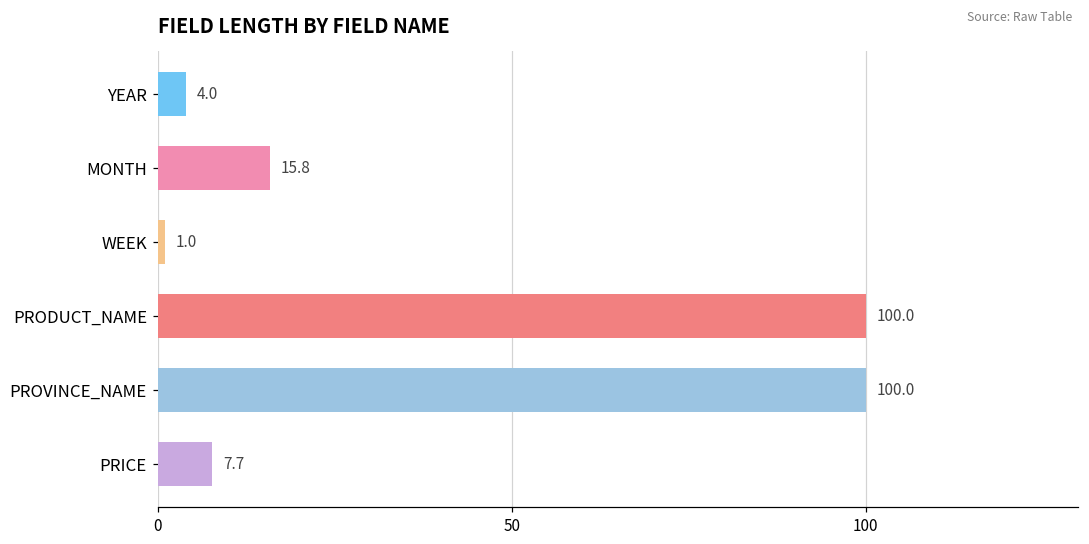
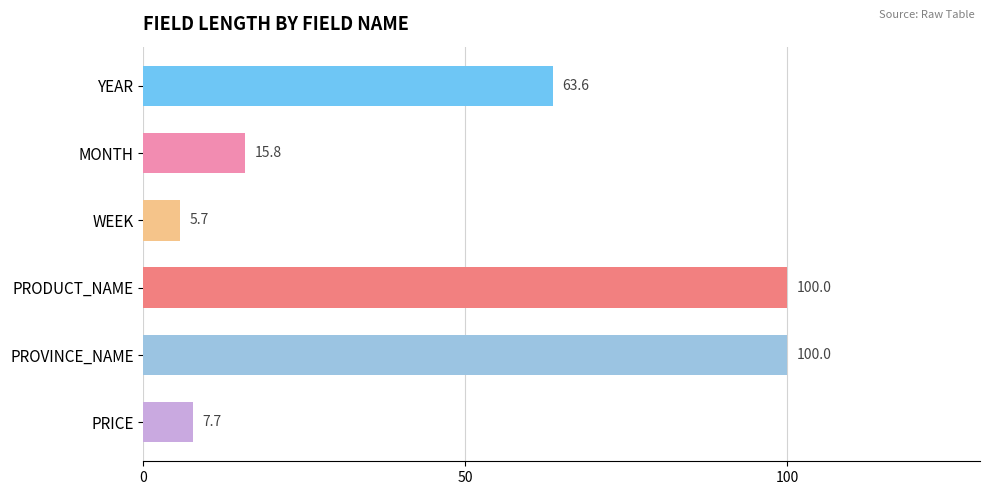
  {
-   "YEAR": 4.0,
+   "YEAR": 63.6,
    "MONTH": 15.8,
-   "WEEK": 1.0,
+   "WEEK": 5.7,
    "PRODUCT_NAME": 100.0,
    "PROVINCE_NAME": 100.0,
    "PRICE": 7.7
  }
